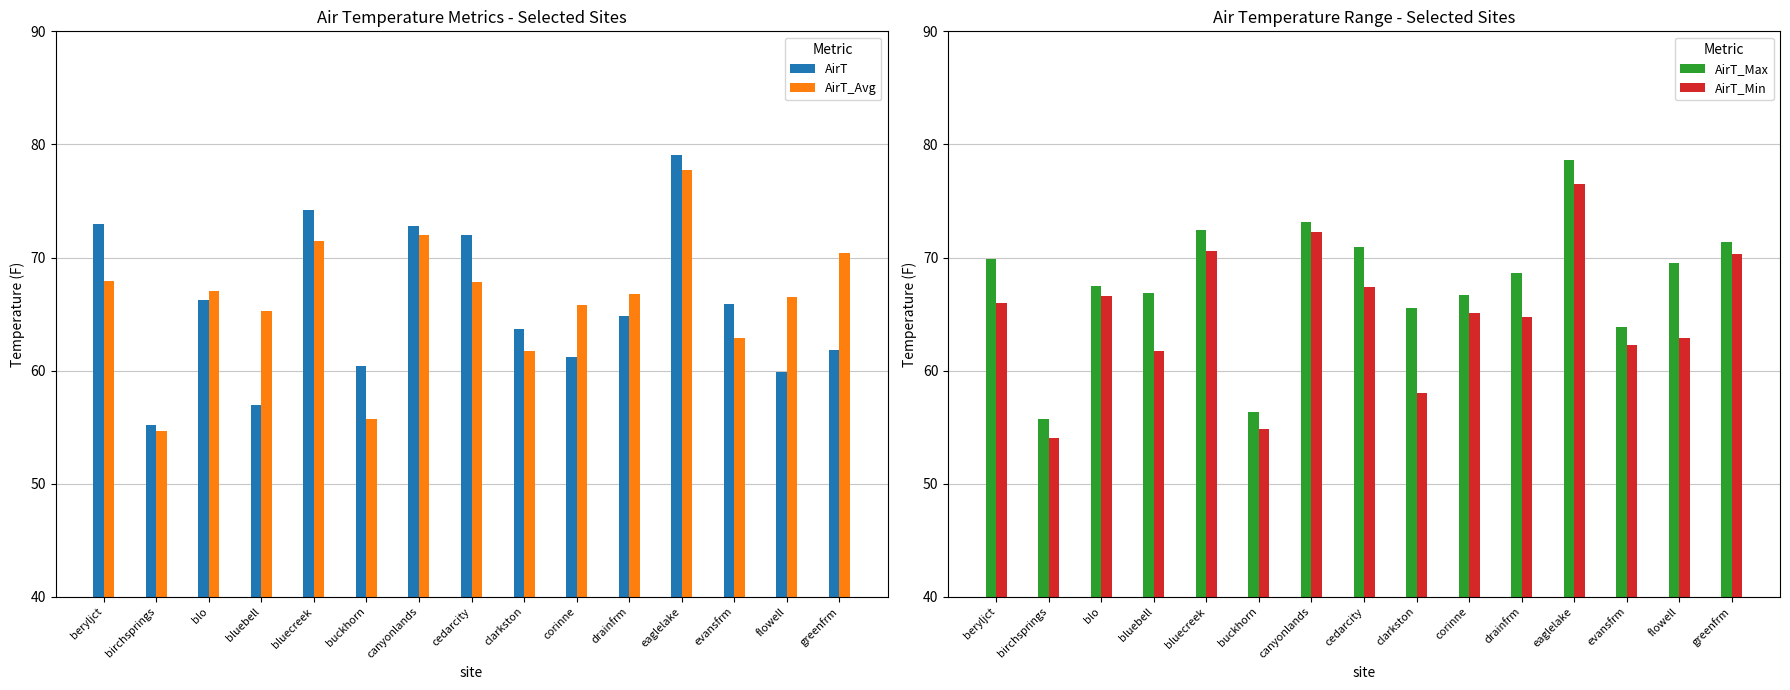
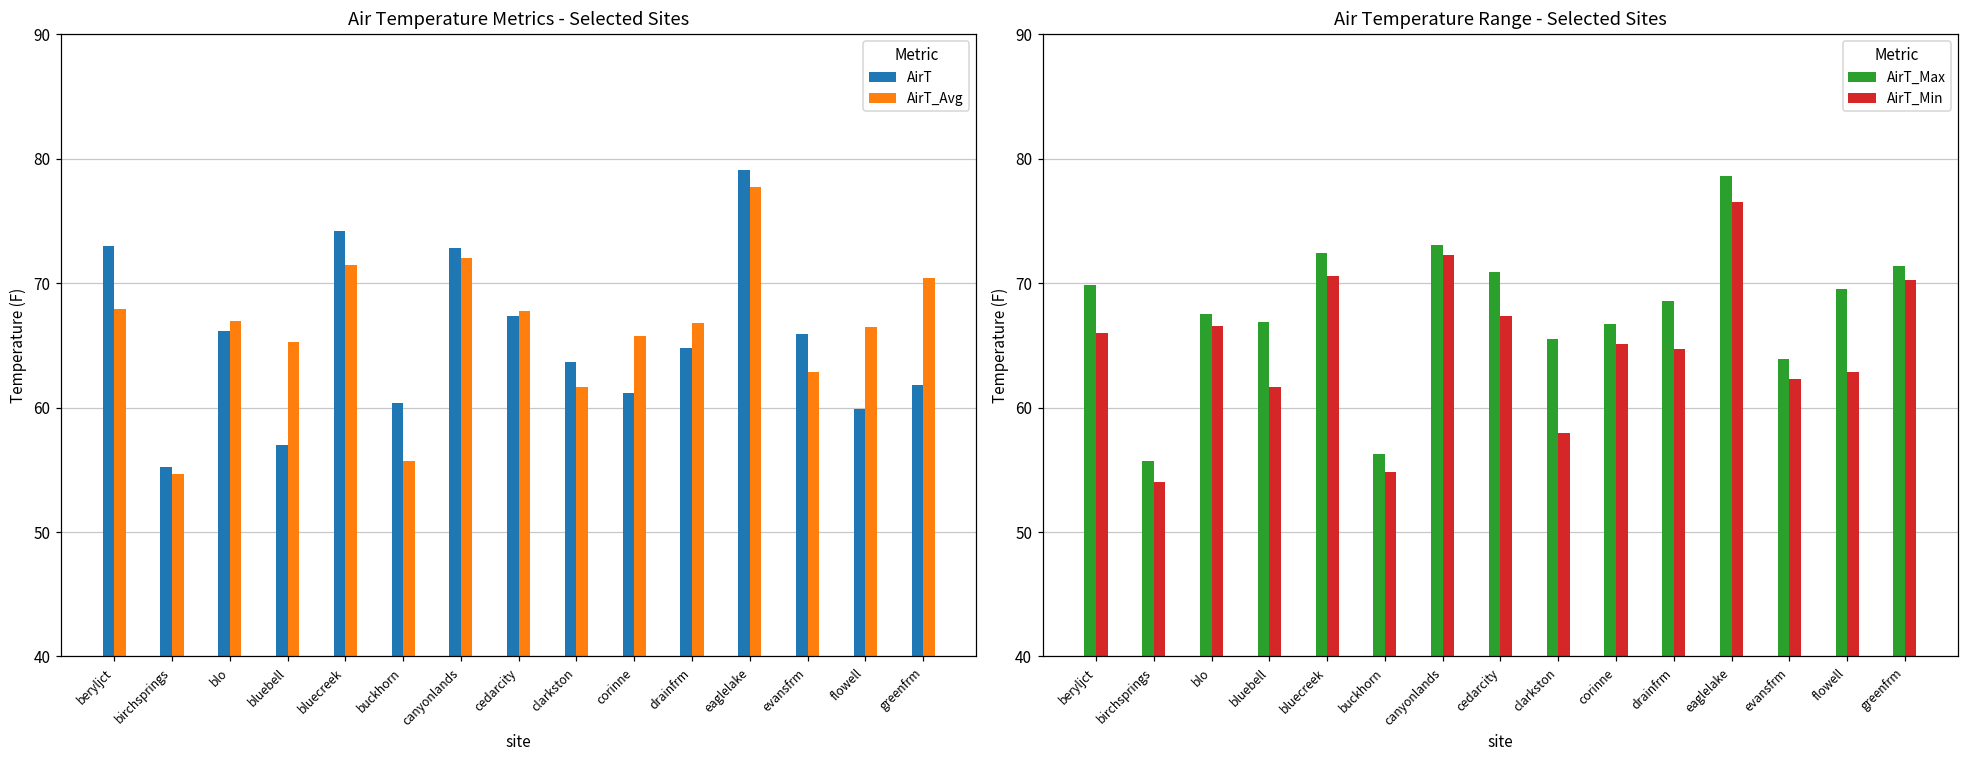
  {
    "Air Temperature Metrics - Selected Sites": {
      "AirT": {
        "beryljct": 73.0,
        "birchsprings": 55.2,
        "blo": 66.2,
        "bluebell": 57.0,
        "bluecreek": 74.2,
        "buckhorn": 60.4,
        "canyonlands": 72.8,
-       "cedarcity": 72.0,
+       "cedarcity": 67.4,
        "clarkston": 63.7,
        "corinne": 61.2,
        "drainfrm": 64.8,
        "eaglelake": 79.1,
        "evansfrm": 65.9,
        "flowell": 59.9,
        "greenfrm": 61.8
      },
      "AirT_Avg": {
        "beryljct": 67.9,
        "birchsprings": 54.7,
        "blo": 67.0,
        "bluebell": 65.3,
        "bluecreek": 71.5,
        "buckhorn": 55.7,
        "canyonlands": 72.0,
        "cedarcity": 67.8,
        "clarkston": 61.7,
        "corinne": 65.8,
        "drainfrm": 66.8,
        "eaglelake": 77.7,
        "evansfrm": 62.9,
        "flowell": 66.5,
        "greenfrm": 70.4
      }
    },
    "Air Temperature Range - Selected Sites": {
      "AirT_Max": {
        "beryljct": 69.9,
        "birchsprings": 55.7,
        "blo": 67.5,
        "bluebell": 66.9,
        "bluecreek": 72.4,
        "buckhorn": 56.3,
        "canyonlands": 73.1,
        "cedarcity": 70.9,
        "clarkston": 65.5,
        "corinne": 66.7,
        "drainfrm": 68.6,
        "eaglelake": 78.6,
        "evansfrm": 63.9,
        "flowell": 69.5,
        "greenfrm": 71.4
      },
      "AirT_Min": {
        "beryljct": 66.0,
        "birchsprings": 54.0,
        "blo": 66.6,
        "bluebell": 61.7,
        "bluecreek": 70.6,
        "buckhorn": 54.8,
        "canyonlands": 72.3,
        "cedarcity": 67.4,
        "clarkston": 58.0,
        "corinne": 65.1,
        "drainfrm": 64.7,
        "eaglelake": 76.5,
        "evansfrm": 62.3,
        "flowell": 62.9,
        "greenfrm": 70.3
      }
    }
  }
